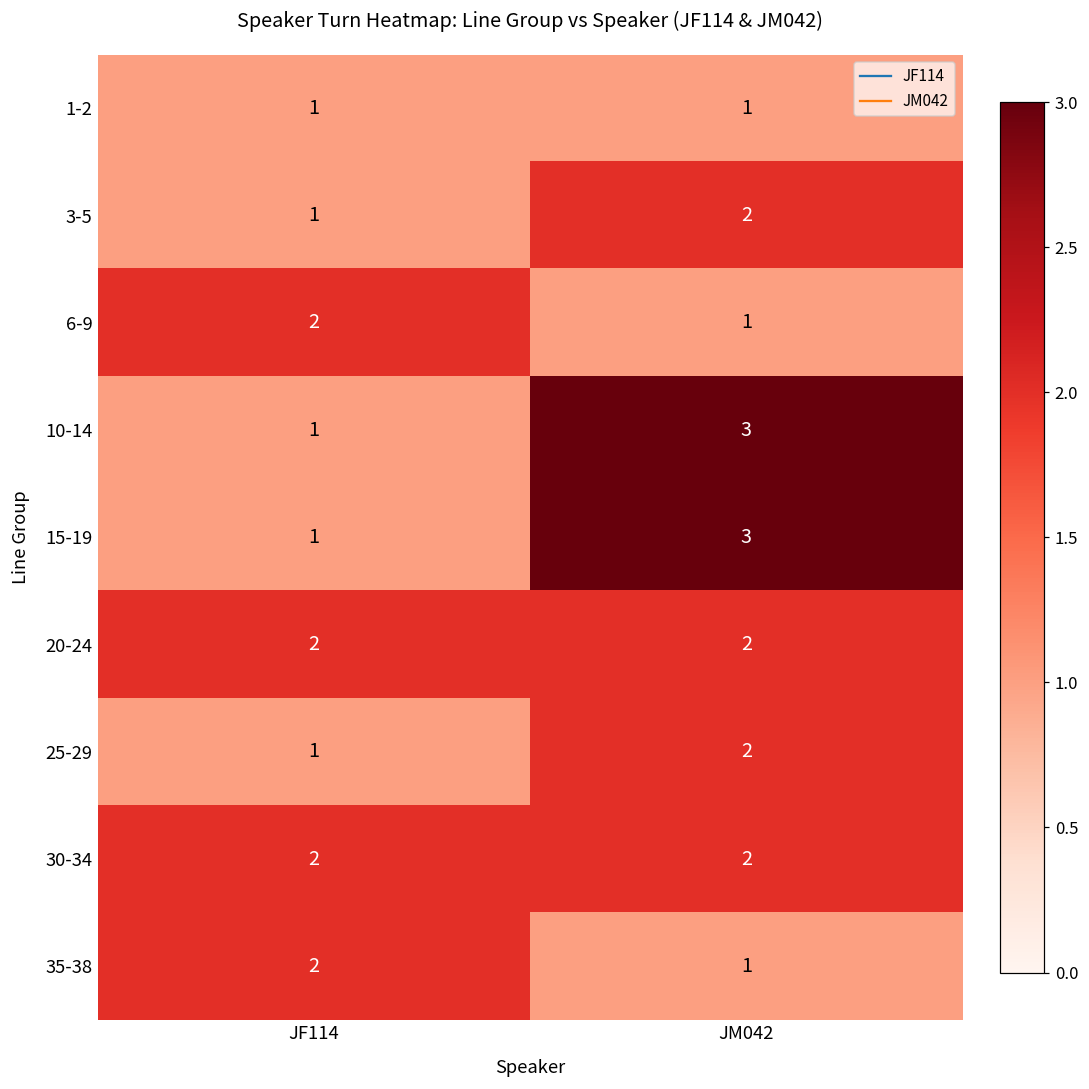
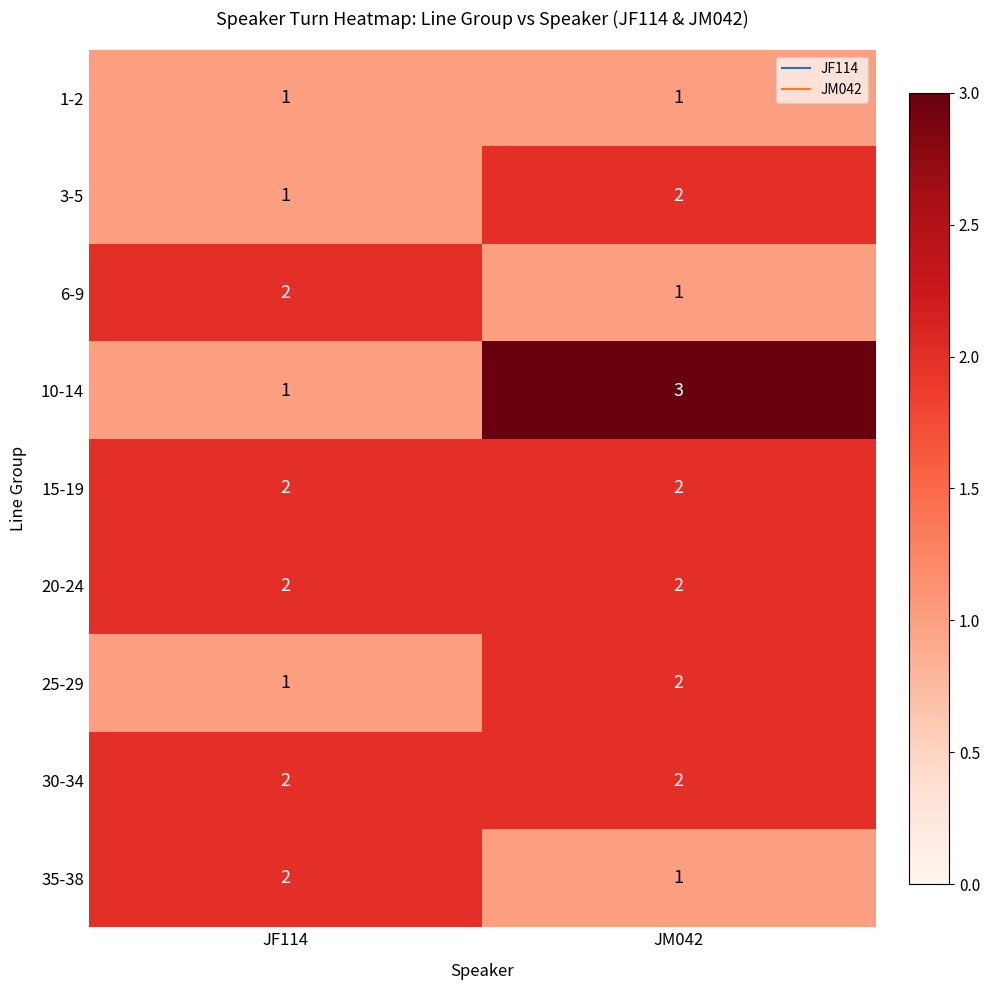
  {
    "1-2": {
      "JF114": 1,
      "JM042": 1
    },
    "3-5": {
      "JF114": 1,
      "JM042": 2
    },
    "6-9": {
      "JF114": 2,
      "JM042": 1
    },
    "10-14": {
      "JF114": 1,
      "JM042": 3
    },
    "15-19": {
-     "JF114": 1,
-     "JM042": 3
+     "JF114": 2,
+     "JM042": 2
    },
    "20-24": {
      "JF114": 2,
      "JM042": 2
    },
    "25-29": {
      "JF114": 1,
      "JM042": 2
    },
    "30-34": {
      "JF114": 2,
      "JM042": 2
    },
    "35-38": {
      "JF114": 2,
      "JM042": 1
    }
  }
